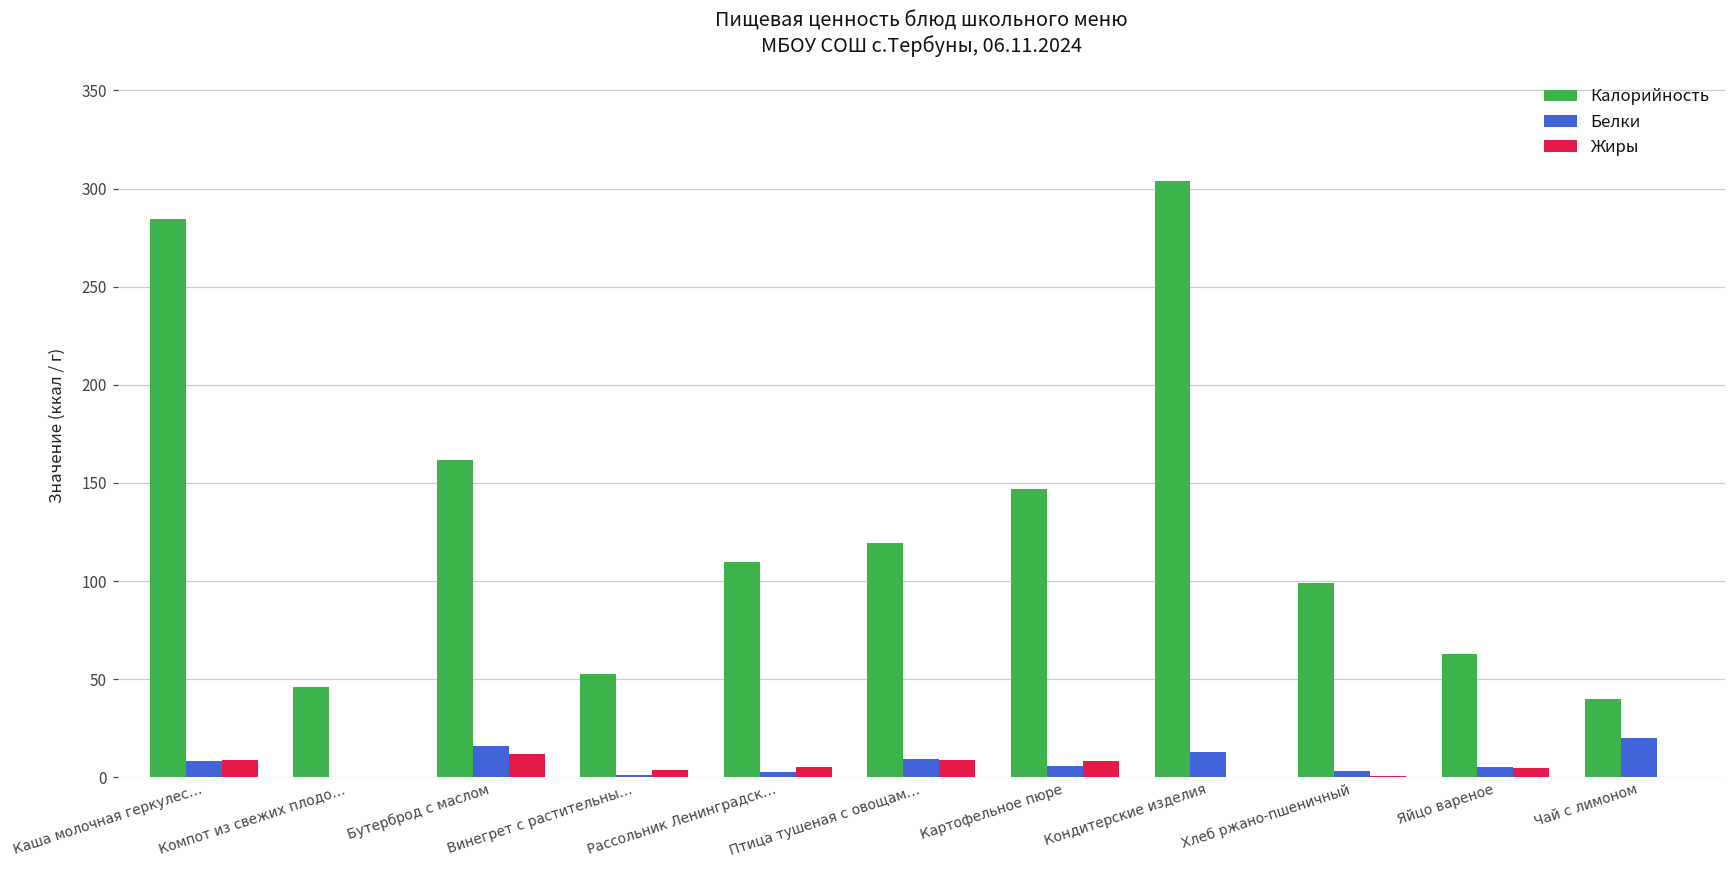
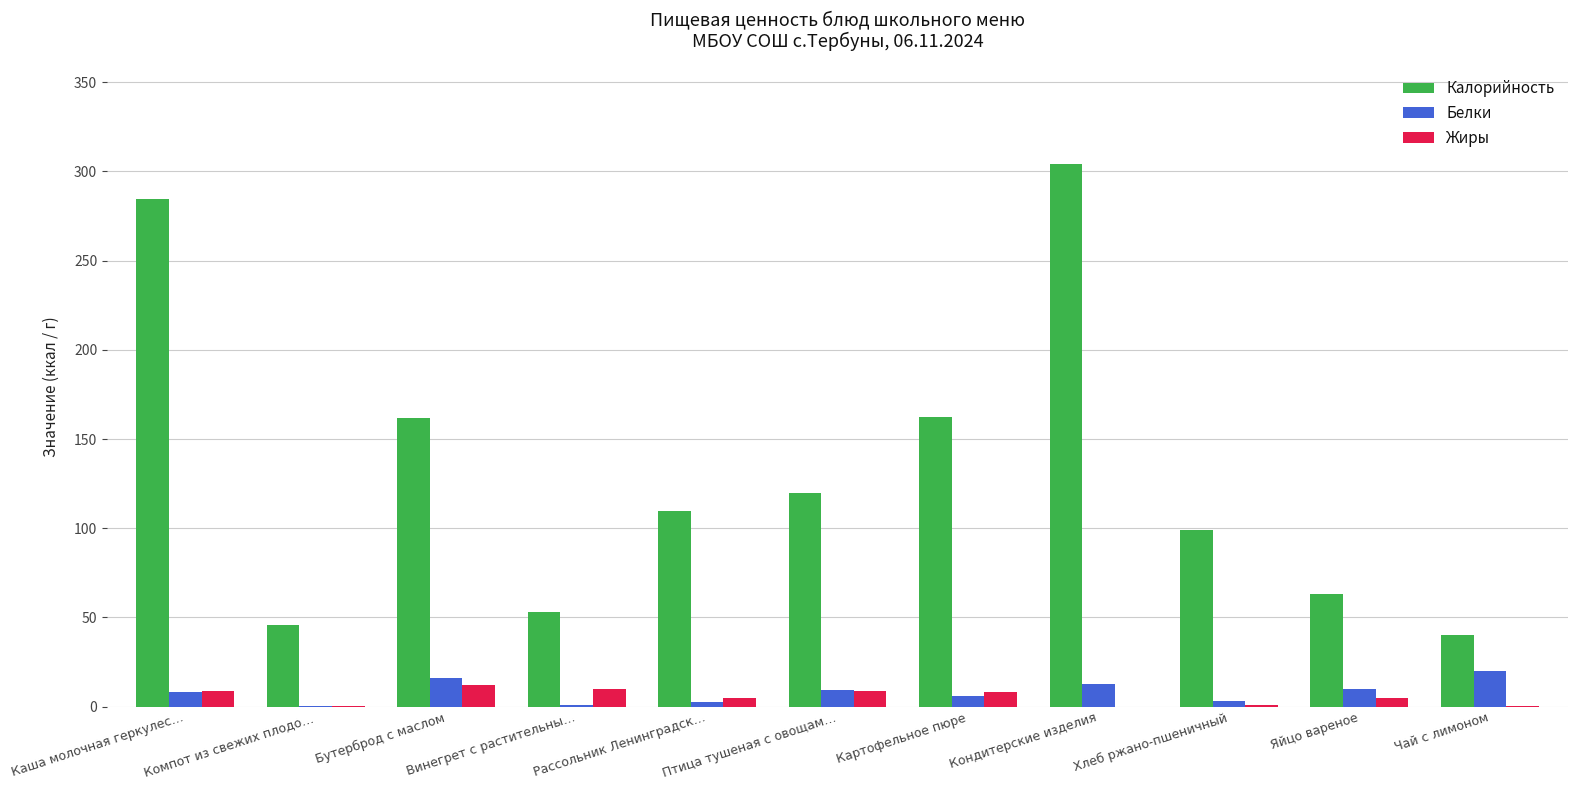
  {
    "Калорийность": {
      "Каша молочная геркулес…": 285,
      "Компот из свежих плодо…": 46,
      "Бутерброд с маслом": 162,
      "Винегрет с растительны…": 53,
      "Рассольник Ленинградск…": 110,
      "Птица тушеная с овощам…": 120,
-     "Картофельное пюре": 147,
+     "Картофельное пюре": 163,
      "Кондитерские изделия": 304,
      "Хлеб ржано-пшеничный": 99,
      "Яйцо вареное": 63,
      "Чай с лимоном": 40
    },
    "Белки": {
      "Каша молочная геркулес…": 8,
      "Бутерброд с маслом": 16,
      "Рассольник Ленинградск…": 3,
      "Птица тушеная с овощам…": 10,
      "Картофельное пюре": 6,
      "Кондитерские изделия": 13,
      "Хлеб ржано-пшеничный": 3,
-     "Яйцо вареное": 5,
+     "Яйцо вареное": 10,
      "Чай с лимоном": 20
    },
    "Жиры": {
      "Каша молочная геркулес…": 9,
      "Бутерброд с маслом": 12,
-     "Винегрет с растительны…": 4,
+     "Винегрет с растительны…": 10,
      "Рассольник Ленинградск…": 5,
      "Птица тушеная с овощам…": 9,
      "Картофельное пюре": 8,
      "Кондитерские изделия": 0,
      "Яйцо вареное": 5
    }
  }
